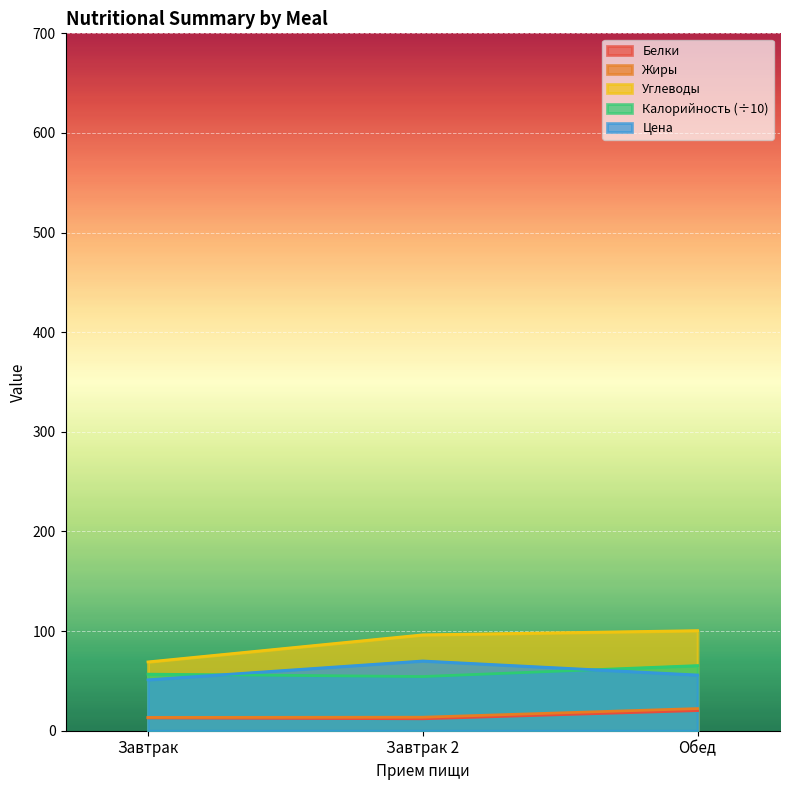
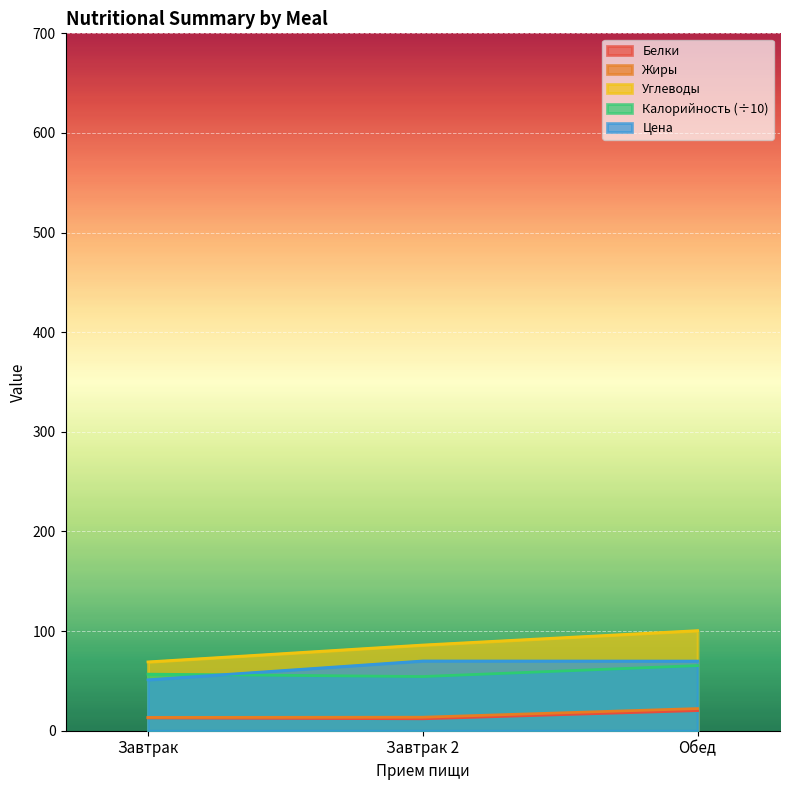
  {
    "Углеводы": {
      "Завтрак": 70,
-     "Завтрак 2": 100,
+     "Завтрак 2": 90,
      "Обед": 100
    },
    "Калорийность (÷10)": {
      "Завтрак": 60,
      "Завтрак 2": 50,
      "Обед": 70
    },
    "Цена": {
      "Завтрак": 50,
      "Завтрак 2": 70,
-     "Обед": 60
+     "Обед": 70
    }
  }
